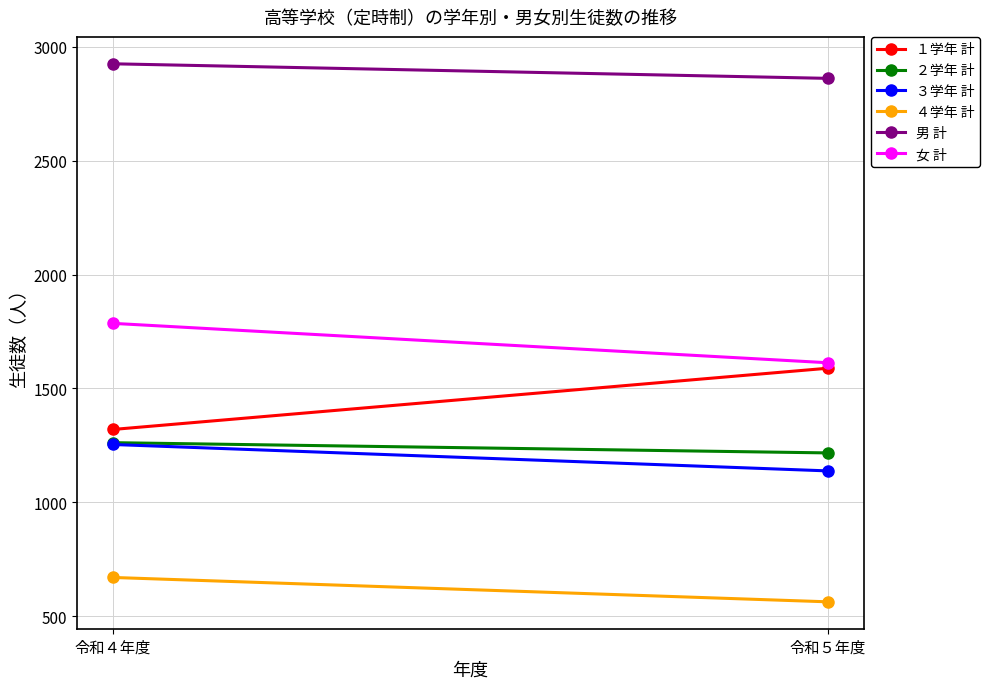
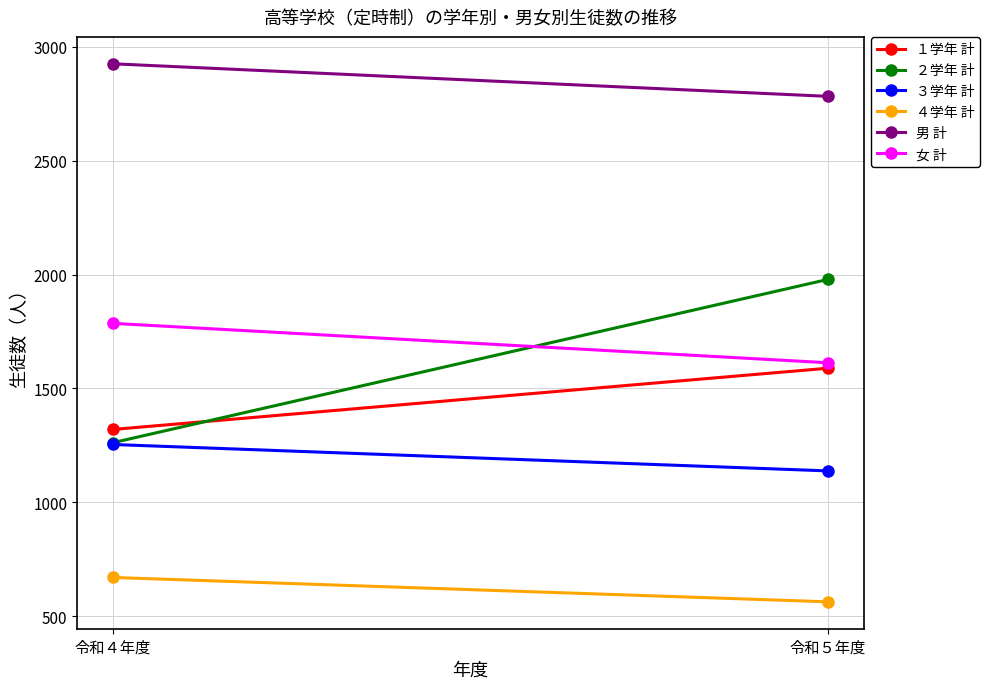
  {
    "１学年 計": {
      "令和４年度": 1320,
      "令和５年度": 1590
    },
    "２学年 計": {
-     "令和５年度": 1220
+     "令和５年度": 1980
    },
    "３学年 計": {
      "令和５年度": 1140
    },
    "４学年 計": {
      "令和４年度": 670,
      "令和５年度": 560
    },
    "男 計": {
      "令和４年度": 2930,
-     "令和５年度": 2860
+     "令和５年度": 2780
    },
    "女 計": {
      "令和４年度": 1790,
      "令和５年度": 1610
    }
  }
